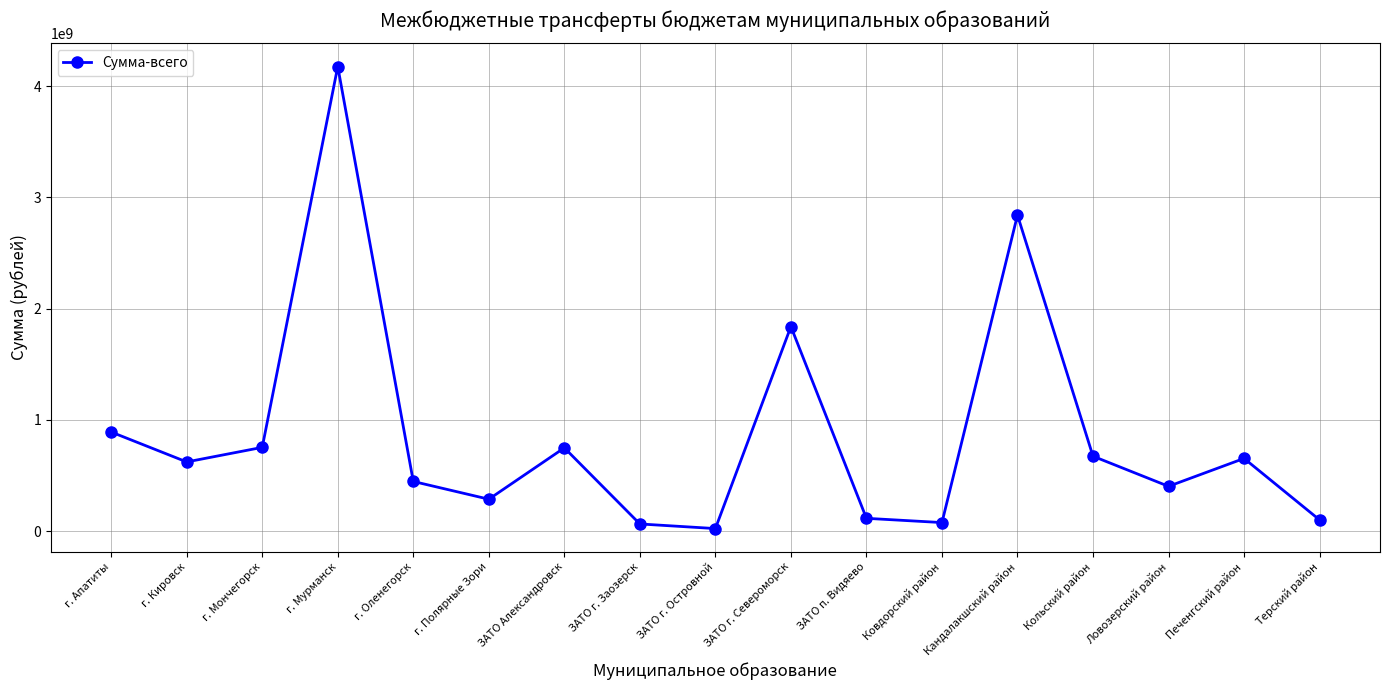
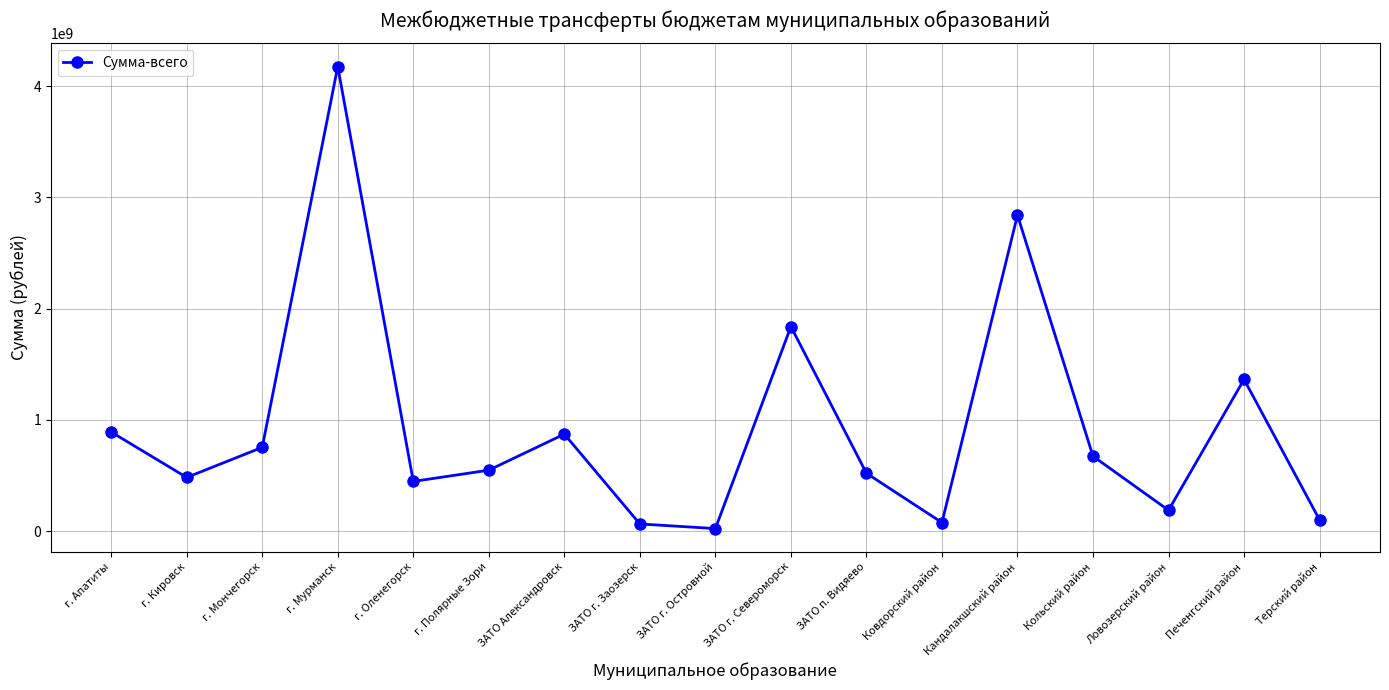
  {
    "г. Апатиты": 890000000,
-   "г. Кировск": 620000000,
+   "г. Кировск": 480000000,
    "г. Мончегорск": 750000000,
    "г. Мурманск": 4170000000,
    "г. Оленегорск": 450000000,
-   "г. Полярные Зори": 290000000,
-   "ЗАТО Александровск": 750000000,
+   "г. Полярные Зори": 550000000,
+   "ЗАТО Александровск": 870000000,
    "ЗАТО г. Заозерск": 70000000,
    "ЗАТО г. Островной": 20000000,
    "ЗАТО г. Североморск": 1840000000,
-   "ЗАТО п. Видяево": 120000000,
+   "ЗАТО п. Видяево": 520000000,
    "Ковдорский район": 80000000,
    "Кандалакшский район": 2840000000,
    "Кольский район": 670000000,
-   "Ловозерский район": 400000000,
-   "Печенгский район": 650000000,
+   "Ловозерский район": 190000000,
+   "Печенгский район": 1360000000,
    "Терский район": 100000000
  }
